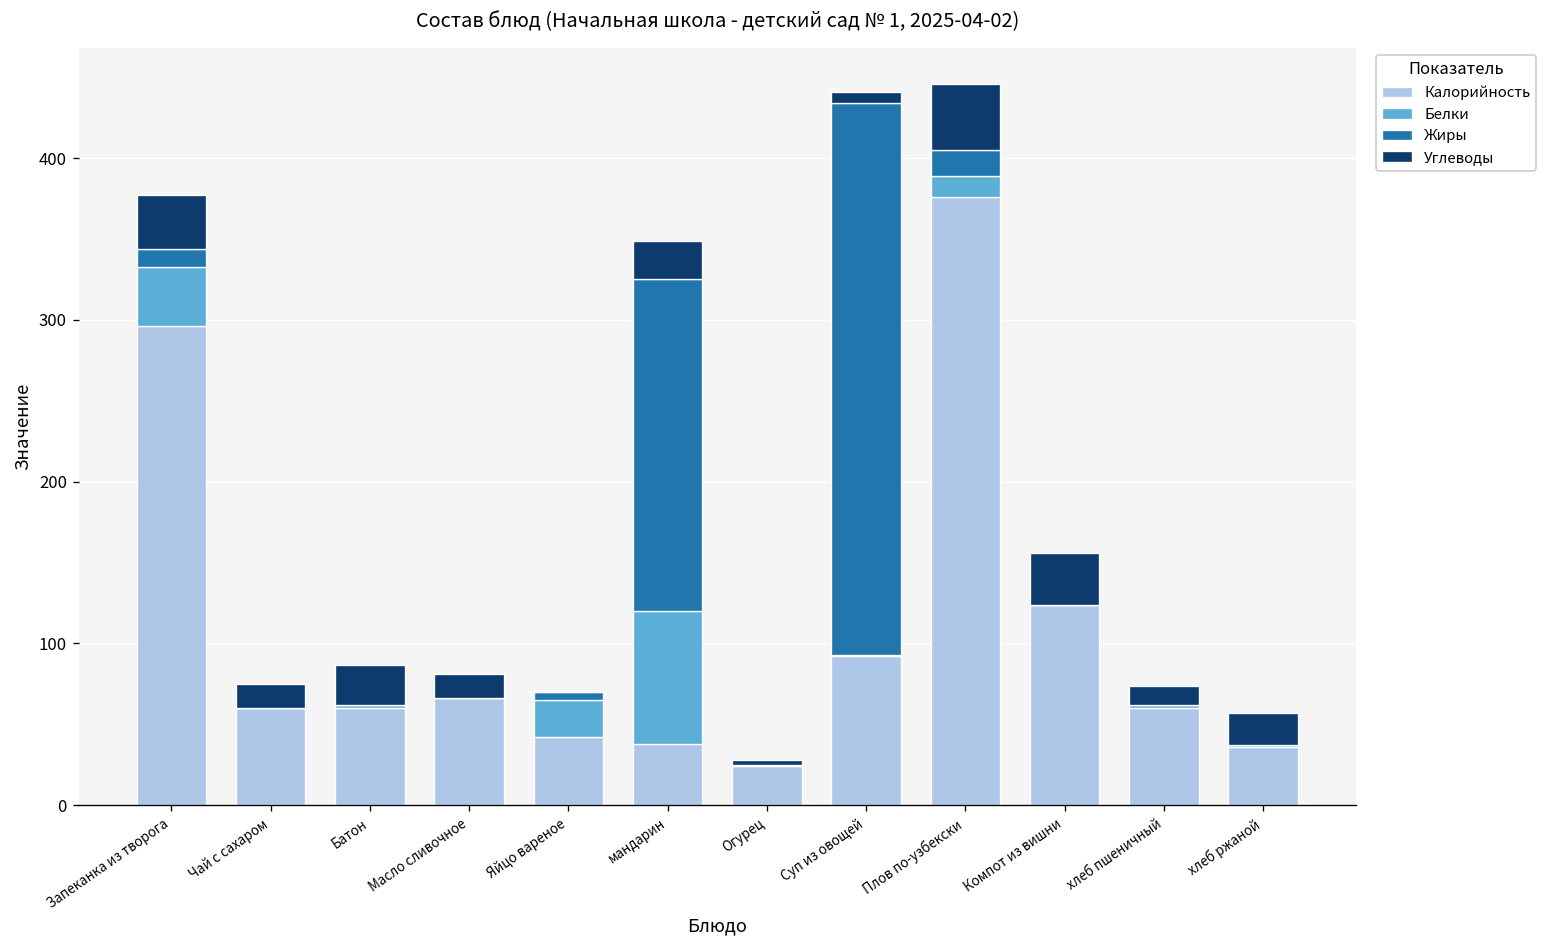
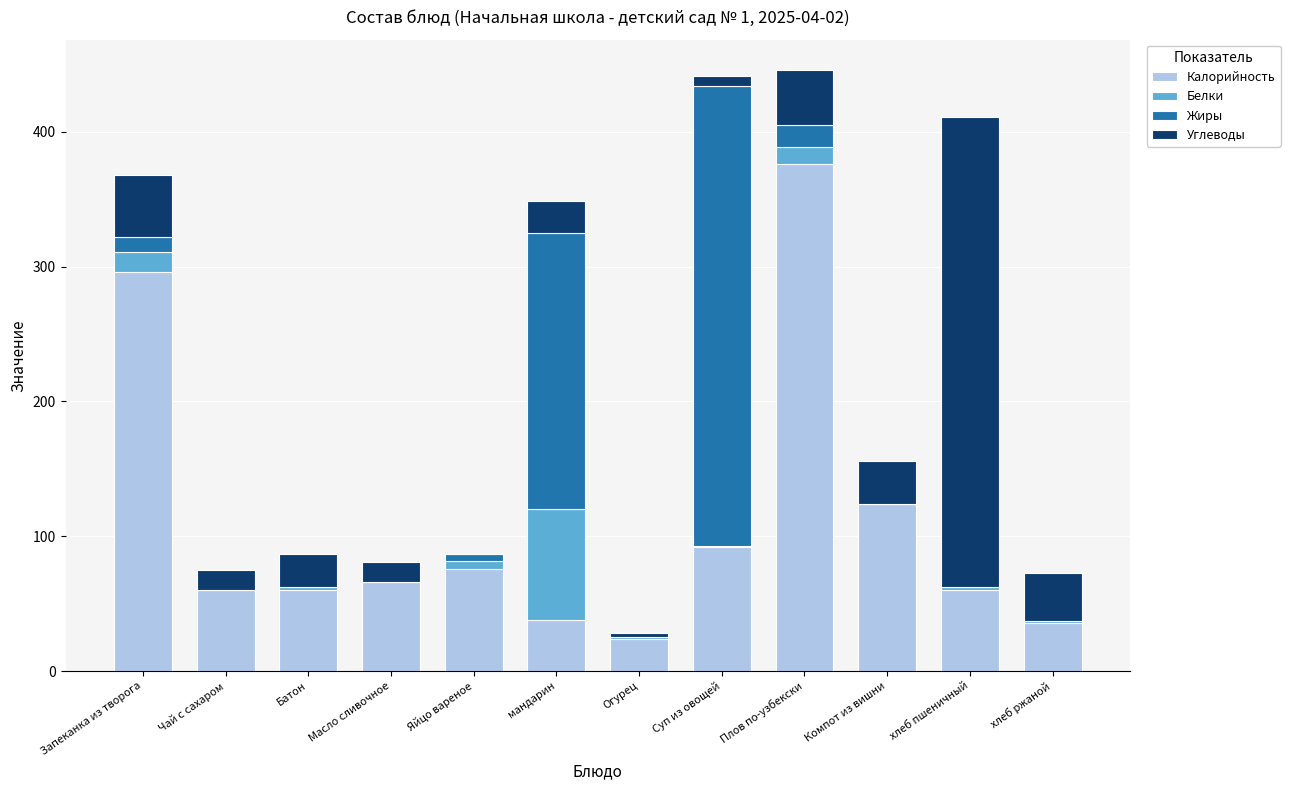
  {
    "Калорийность": {
      "Запеканка из творога": 296,
      "Чай с сахаром": 60,
      "Батон": 60,
      "Масло сливочное": 66,
-     "Яйцо вареное": 42,
+     "Яйцо вареное": 76,
      "мандарин": 38,
      "Огурец": 24,
      "Суп из овощей": 92,
      "Плов по-узбекски": 376,
      "Компот из вишни": 124,
      "хлеб пшеничный": 60,
      "хлеб ржаной": 36
    },
    "Белки": {
-     "Запеканка из творога": 37,
+     "Запеканка из творога": 15,
      "Чай с сахаром": 0,
      "Батон": 2,
      "Масло сливочное": 0,
-     "Яйцо вареное": 23,
+     "Яйцо вареное": 6,
      "мандарин": 82,
      "Плов по-узбекски": 13,
      "Компот из вишни": 0,
      "хлеб пшеничный": 2
    },
    "Жиры": {
      "Запеканка из творога": 11,
      "Чай с сахаром": 0,
      "Батон": 0,
      "Масло сливочное": 0,
      "Яйцо вареное": 5,
      "мандарин": 205,
      "Огурец": 0,
      "Суп из овощей": 341,
      "Плов по-узбекски": 16,
      "Компот из вишни": 0,
      "хлеб пшеничный": 0,
      "хлеб ржаной": 0
    },
    "Углеводы": {
-     "Запеканка из творога": 33,
+     "Запеканка из творога": 46,
      "Чай с сахаром": 15,
      "Батон": 25,
      "Масло сливочное": 15,
      "Яйцо вареное": 0,
      "мандарин": 24,
      "Огурец": 3,
      "Суп из овощей": 7,
      "Плов по-узбекски": 41,
      "Компот из вишни": 32,
-     "хлеб пшеничный": 12,
-     "хлеб ржаной": 20
+     "хлеб пшеничный": 349,
+     "хлеб ржаной": 36
    }
  }
